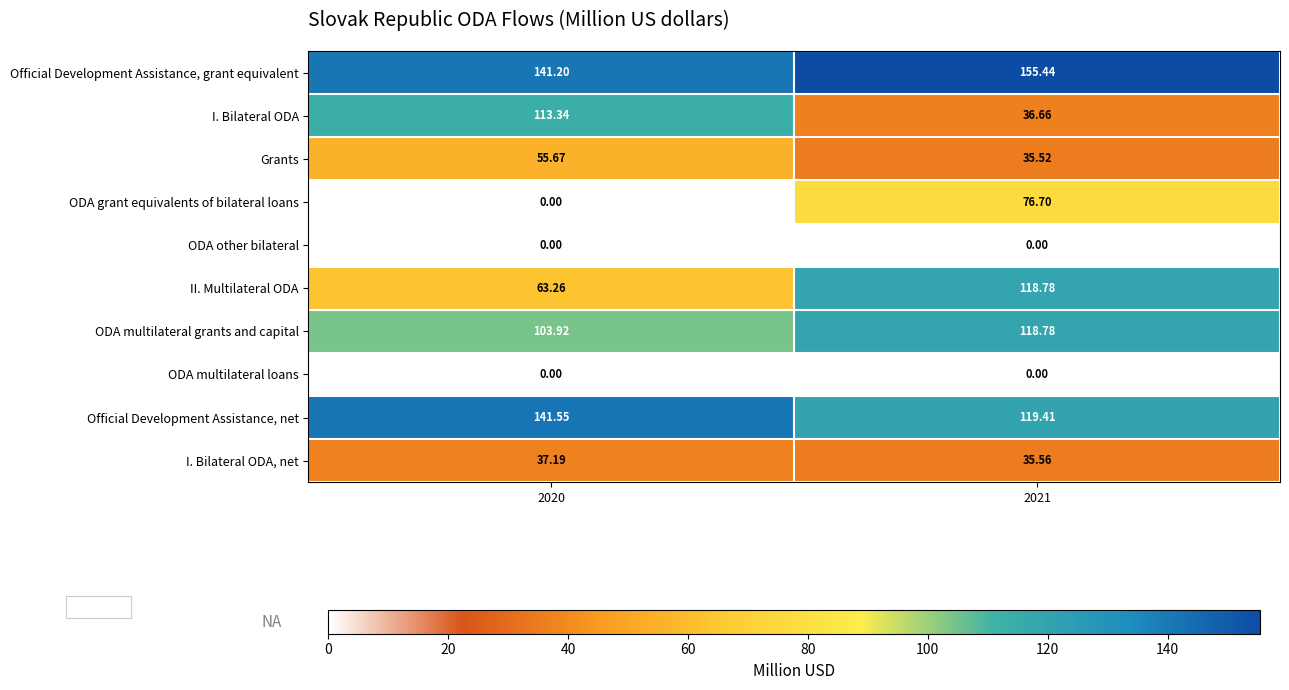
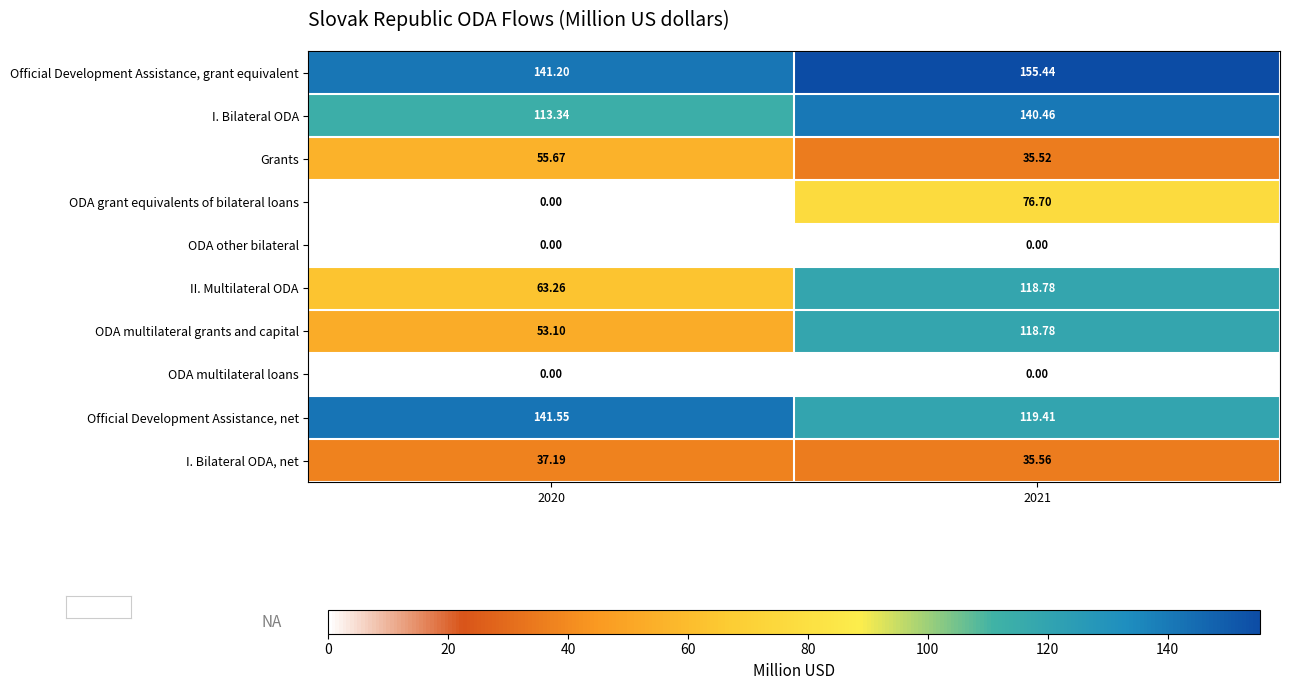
  {
    "Official Development Assistance, grant equivalent": {
      "2020": 141.20,
      "2021": 155.44
    },
    "I. Bilateral ODA": {
      "2020": 113.34,
-     "2021": 36.66
+     "2021": 140.46
    },
    "Grants": {
      "2020": 55.67,
      "2021": 35.52
    },
    "ODA grant equivalents of bilateral loans": {
      "2020": 0.00,
      "2021": 76.70
    },
    "ODA other bilateral": {
      "2020": 0.00,
      "2021": 0.00
    },
    "II. Multilateral ODA": {
      "2020": 63.26,
      "2021": 118.78
    },
    "ODA multilateral grants and capital": {
-     "2020": 103.92,
+     "2020": 53.10,
      "2021": 118.78
    },
    "ODA multilateral loans": {
      "2020": 0.00,
      "2021": 0.00
    },
    "Official Development Assistance, net": {
      "2020": 141.55,
      "2021": 119.41
    },
    "I. Bilateral ODA, net": {
      "2020": 37.19,
      "2021": 35.56
    }
  }
